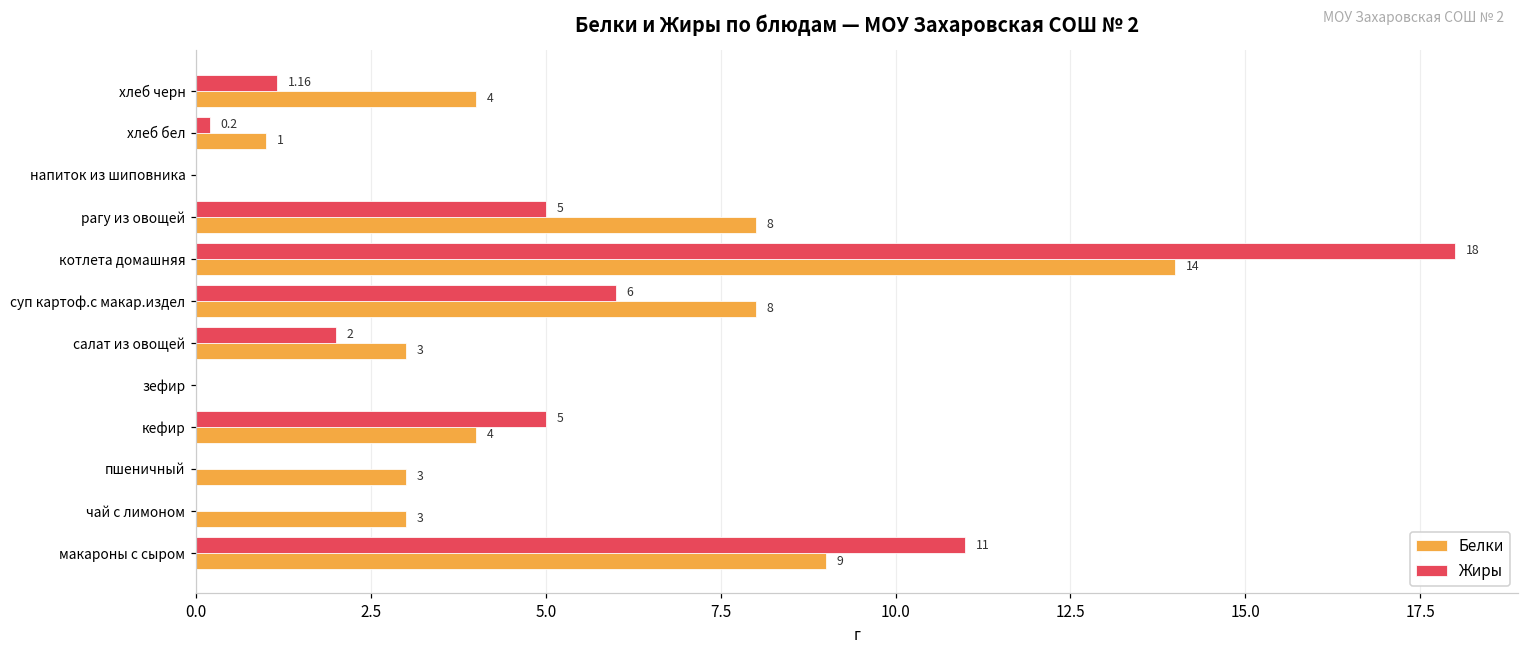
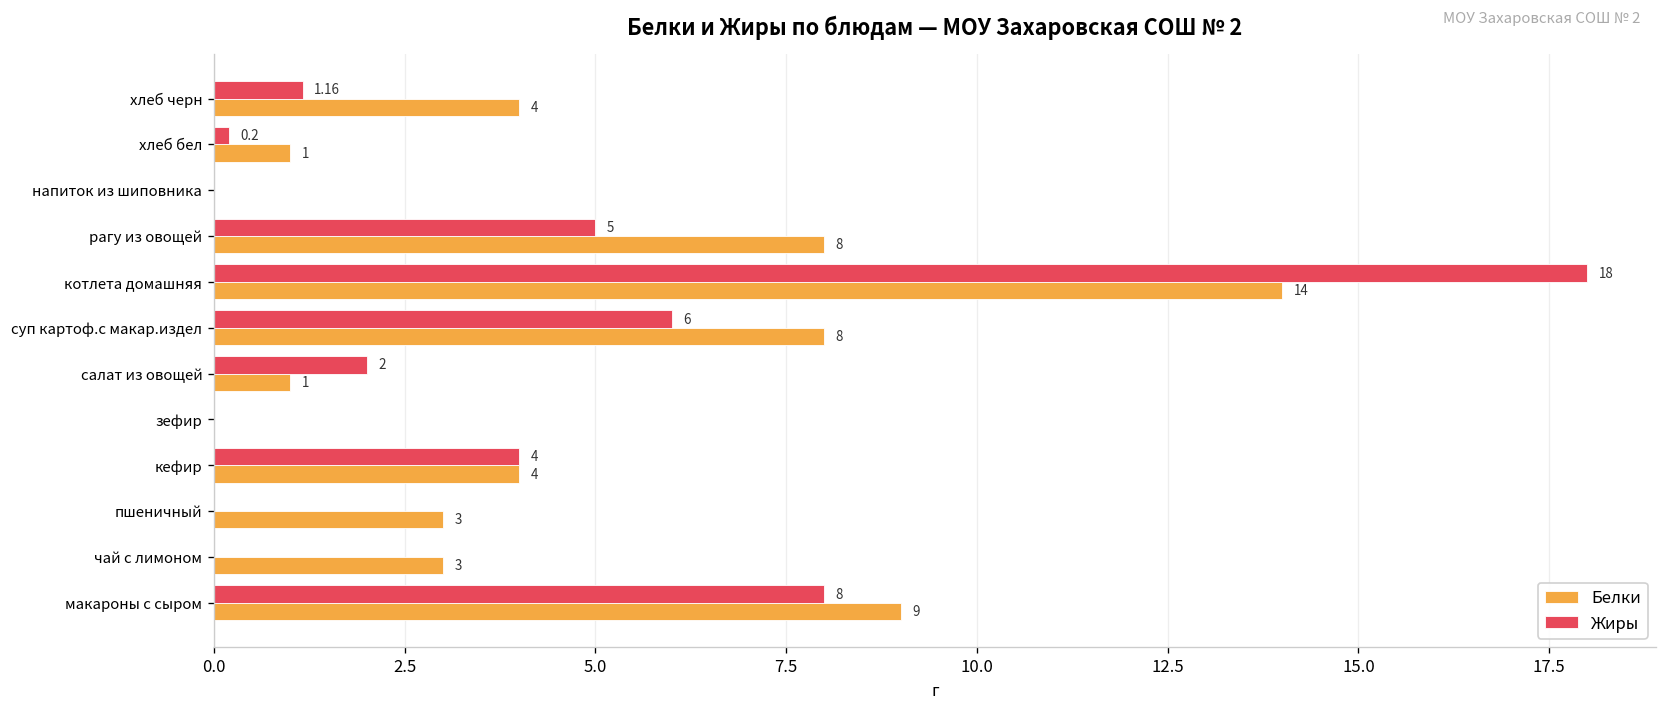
  {
    "Белки": {
      "хлеб черн": 4,
      "хлеб бел": 1,
      "рагу из овощей": 8,
      "котлета домашняя": 14,
      "суп картоф.с макар.издел": 8,
-     "салат из овощей": 3,
+     "салат из овощей": 1,
      "кефир": 4,
      "пшеничный": 3,
      "чай с лимоном": 3,
      "макароны с сыром": 9
    },
    "Жиры": {
      "хлеб черн": 1.16,
      "хлеб бел": 0.2,
      "рагу из овощей": 5,
      "котлета домашняя": 18,
      "суп картоф.с макар.издел": 6,
      "салат из овощей": 2,
-     "кефир": 5,
-     "макароны с сыром": 11
+     "кефир": 4,
+     "макароны с сыром": 8
    }
  }
